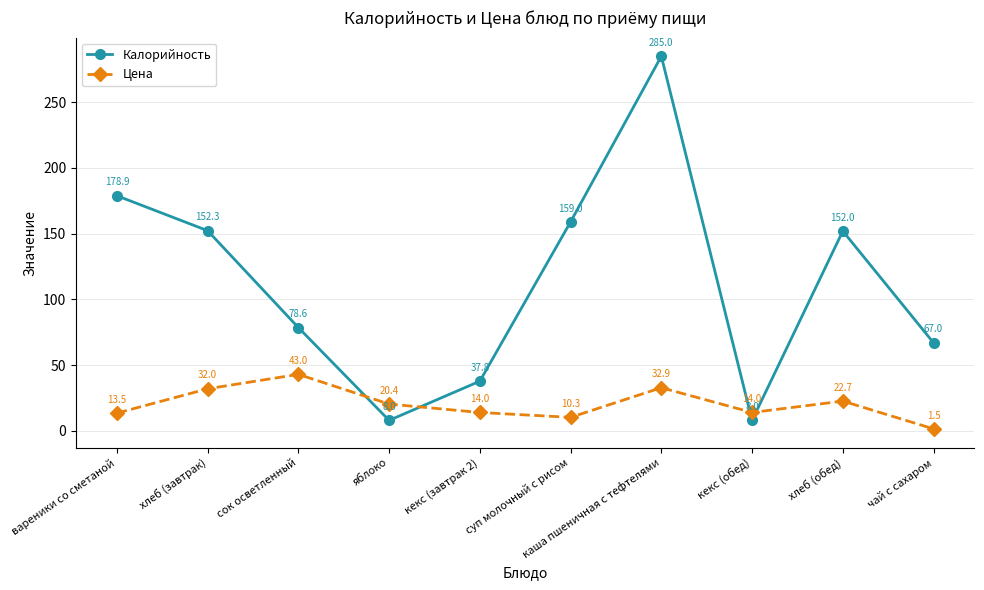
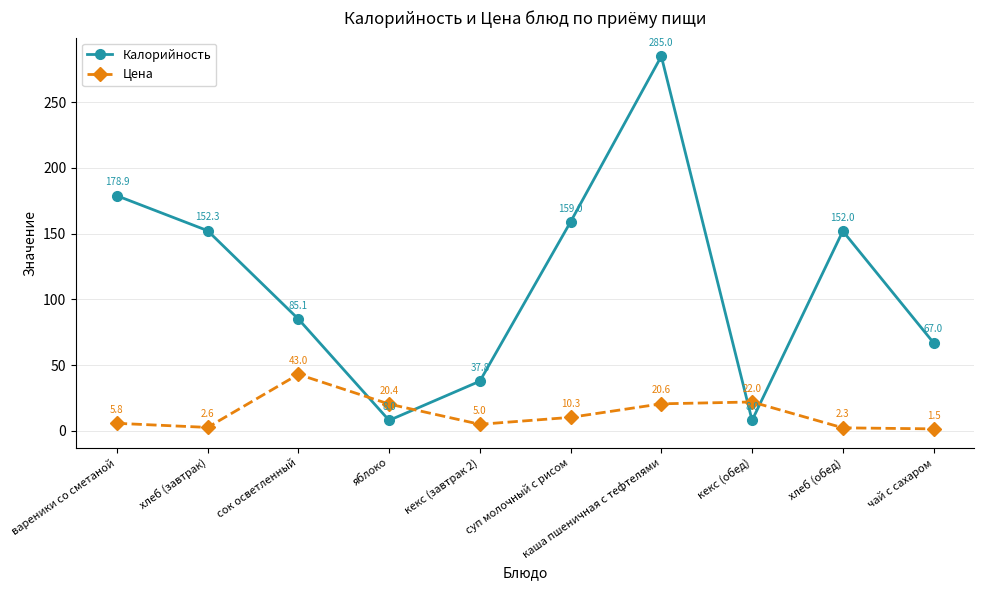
  {
    "Калорийность": {
      "вареники со сметаной": 178.9,
      "хлеб (завтрак)": 152.3,
-     "сок осветленный": 78.6,
+     "сок осветленный": 85.1,
      "кекс (завтрак 2)": 37.8,
      "суп молочный с рисом": 159.0,
      "каша пшеничная с тефтелями": 285.0,
      "хлеб (обед)": 152.0,
      "чай с сахаром": 67.0
    },
    "Цена": {
-     "вареники со сметаной": 13.5,
-     "хлеб (завтрак)": 32.0,
+     "вареники со сметаной": 5.8,
+     "хлеб (завтрак)": 2.6,
      "сок осветленный": 43.0,
      "яблоко": 20.4,
-     "кекс (завтрак 2)": 14.0,
+     "кекс (завтрак 2)": 5.0,
      "суп молочный с рисом": 10.3,
-     "каша пшеничная с тефтелями": 32.9,
-     "кекс (обед)": 14.0,
-     "хлеб (обед)": 22.7,
+     "каша пшеничная с тефтелями": 20.6,
+     "кекс (обед)": 22.0,
+     "хлеб (обед)": 2.3,
      "чай с сахаром": 1.5
    }
  }
